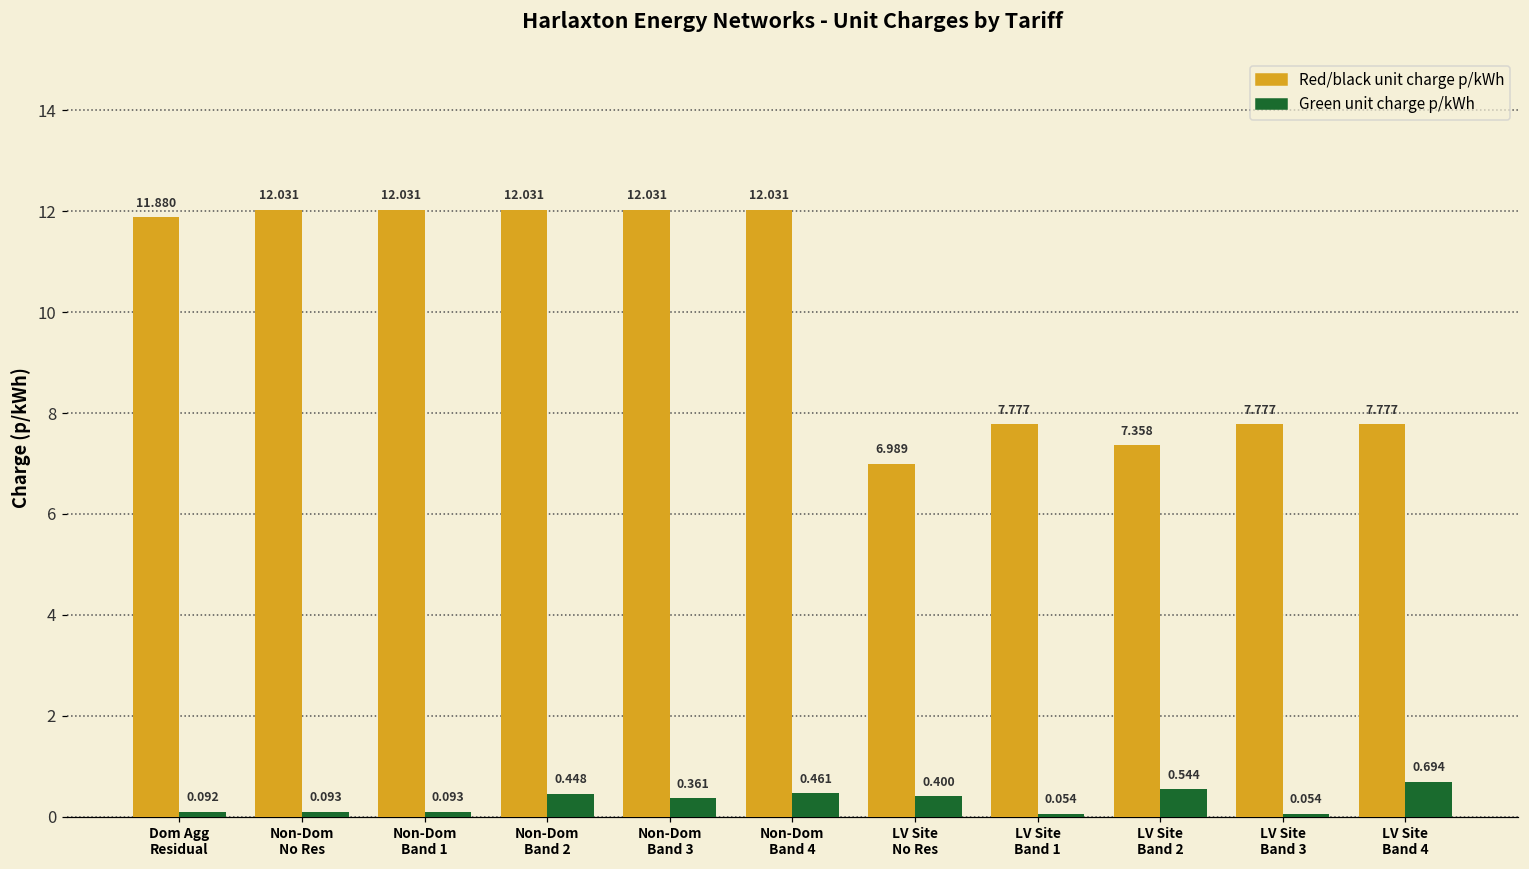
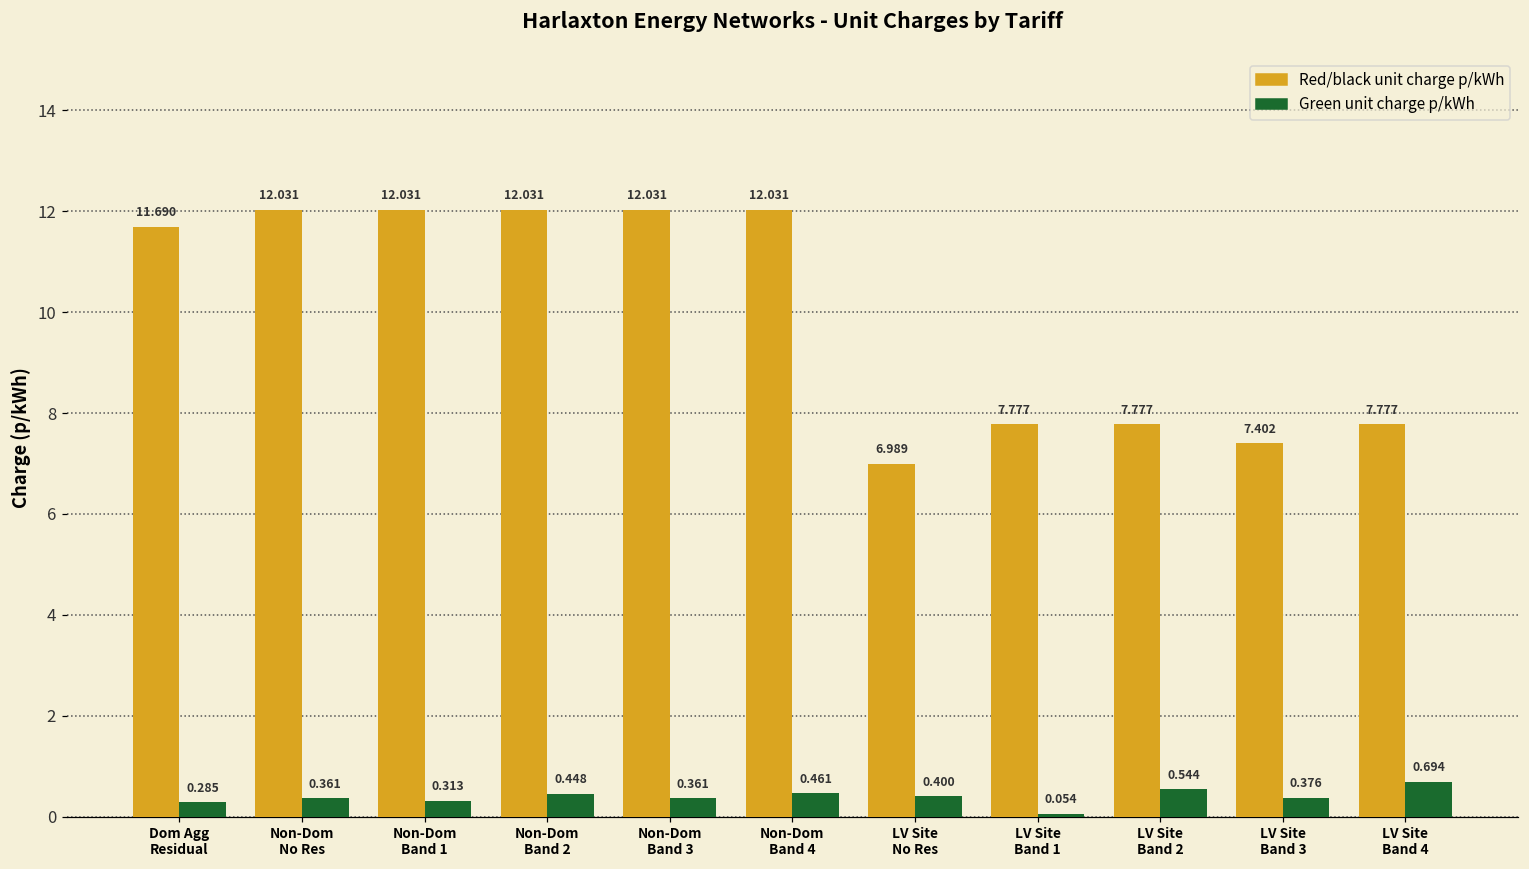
  {
    "Red/black unit charge p/kWh": {
-     "Dom Agg Residual": 11.880,
+     "Dom Agg Residual": 11.690,
      "Non-Dom No Res": 12.031,
      "Non-Dom Band 1": 12.031,
      "Non-Dom Band 2": 12.031,
      "Non-Dom Band 3": 12.031,
      "Non-Dom Band 4": 12.031,
      "LV Site No Res": 6.989,
      "LV Site Band 1": 7.777,
-     "LV Site Band 2": 7.358,
-     "LV Site Band 3": 7.777,
+     "LV Site Band 2": 7.777,
+     "LV Site Band 3": 7.402,
      "LV Site Band 4": 7.777
    },
    "Green unit charge p/kWh": {
-     "Dom Agg Residual": 0.092,
-     "Non-Dom No Res": 0.093,
-     "Non-Dom Band 1": 0.093,
+     "Dom Agg Residual": 0.285,
+     "Non-Dom No Res": 0.361,
+     "Non-Dom Band 1": 0.313,
      "Non-Dom Band 2": 0.448,
      "Non-Dom Band 3": 0.361,
      "Non-Dom Band 4": 0.461,
      "LV Site No Res": 0.400,
      "LV Site Band 1": 0.054,
      "LV Site Band 2": 0.544,
-     "LV Site Band 3": 0.054,
+     "LV Site Band 3": 0.376,
      "LV Site Band 4": 0.694
    }
  }
